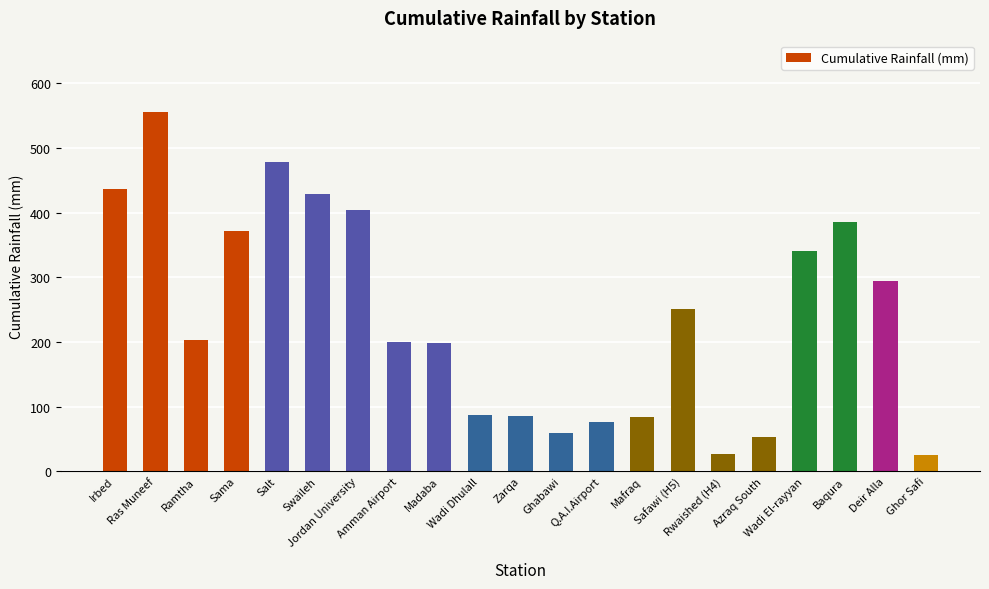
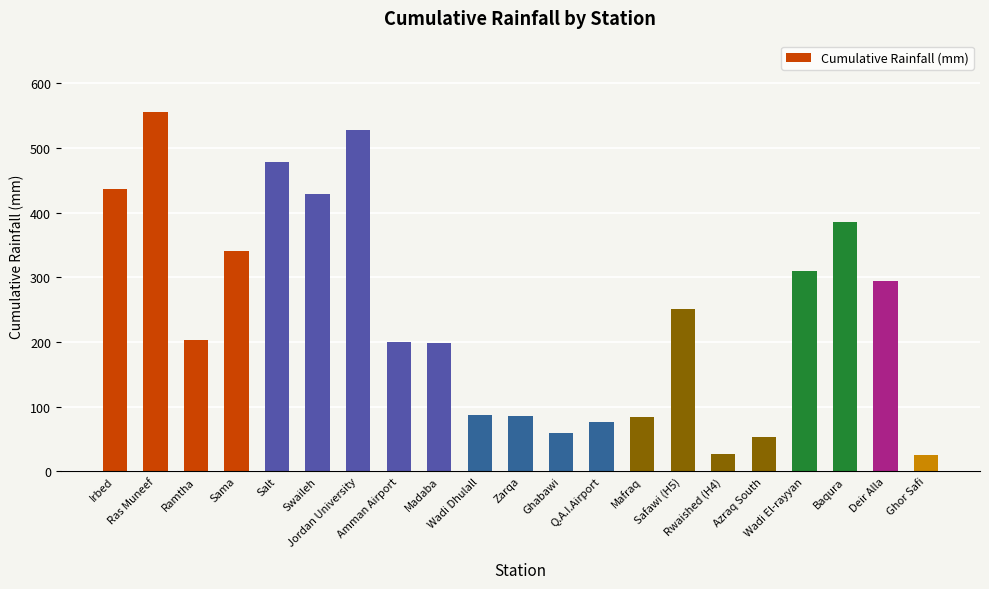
  {
    "Irbed": 440,
    "Ras Muneef": 560,
    "Ramtha": 200,
-   "Sama": 370,
+   "Sama": 340,
    "Salt": 480,
    "Swaileh": 430,
-   "Jordan University": 400,
+   "Jordan University": 530,
    "Amman Airport": 200,
    "Madaba": 200,
    "Wadi Dhulall": 90,
    "Zarqa": 90,
    "Ghabawi": 60,
    "Q.A.I.Airport": 80,
    "Mafraq": 80,
    "Safawi (H5)": 250,
    "Rwaished (H4)": 30,
    "Azraq South": 50,
-   "Wadi El-rayyan": 340,
+   "Wadi El-rayyan": 310,
    "Baqura": 390,
    "Deir Alla": 290,
    "Ghor Safi": 30
  }
